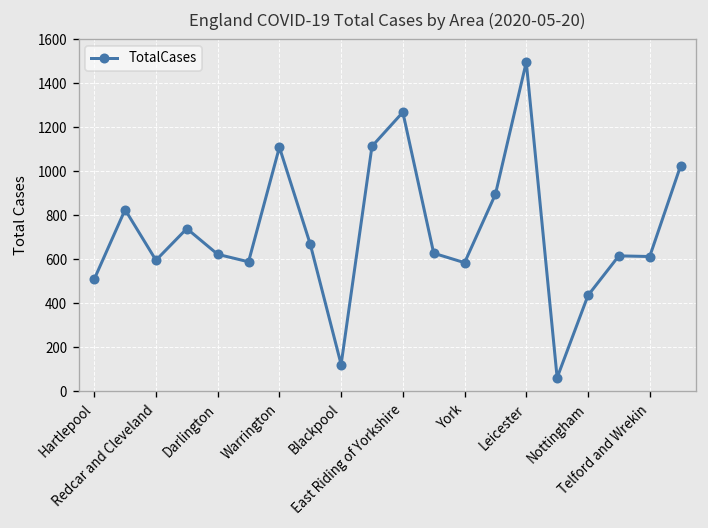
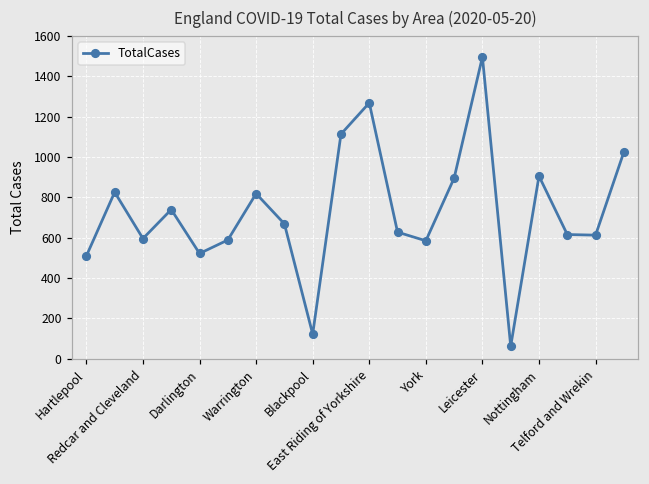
  {
    "Hartlepool": 510,
    "Redcar and Cleveland": 600,
-   "Darlington": 620,
-   "Warrington": 1110,
+   "Darlington": 520,
+   "Warrington": 820,
    "Blackpool": 120,
    "East Riding of Yorkshire": 1270,
    "York": 590,
    "Leicester": 1500,
-   "Nottingham": 440,
+   "Nottingham": 910,
    "Telford and Wrekin": 610
  }
